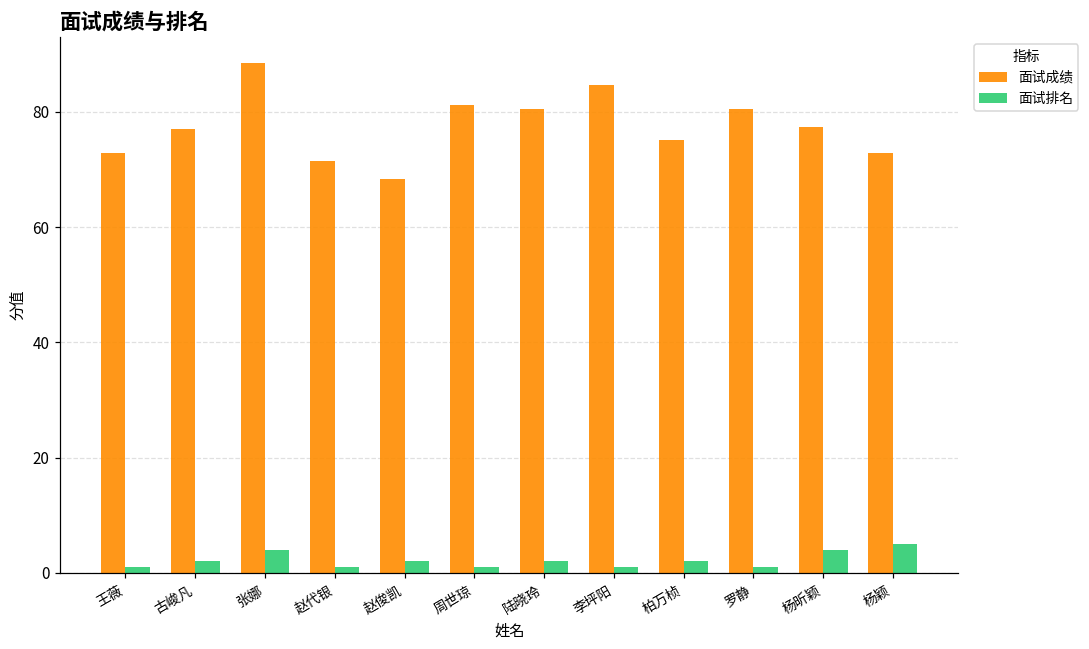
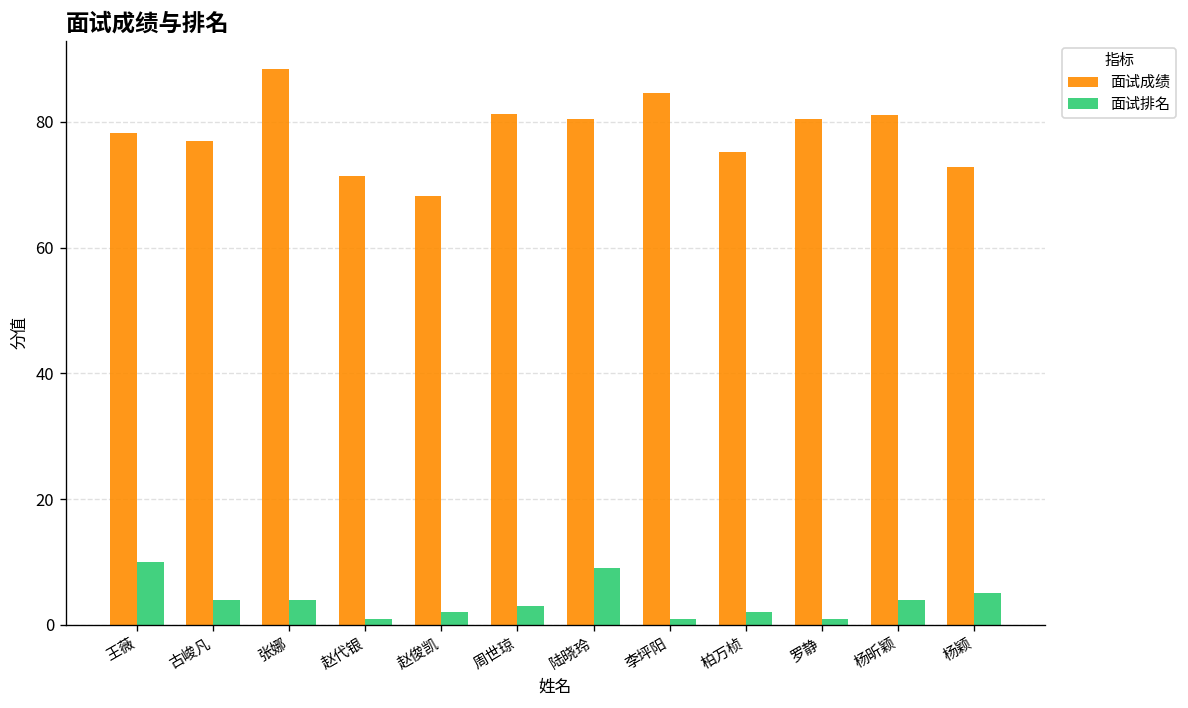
  {
    "面试成绩": {
-     "王薇": 73,
+     "王薇": 78,
      "古峻凡": 77,
      "张娜": 88,
      "赵代银": 71,
      "赵俊凯": 68,
      "周世琼": 81,
      "陆晓玲": 80,
      "李坪阳": 85,
      "柏万桢": 75,
      "罗静": 80,
-     "杨昕颖": 77,
+     "杨昕颖": 81,
      "杨颖": 73
    },
    "面试排名": {
-     "王薇": 1,
-     "古峻凡": 2,
+     "王薇": 10,
+     "古峻凡": 4,
      "张娜": 4,
      "赵代银": 1,
      "赵俊凯": 2,
-     "周世琼": 1,
-     "陆晓玲": 2,
+     "周世琼": 3,
+     "陆晓玲": 9,
      "李坪阳": 1,
      "柏万桢": 2,
      "罗静": 1,
      "杨昕颖": 4,
      "杨颖": 5
    }
  }
